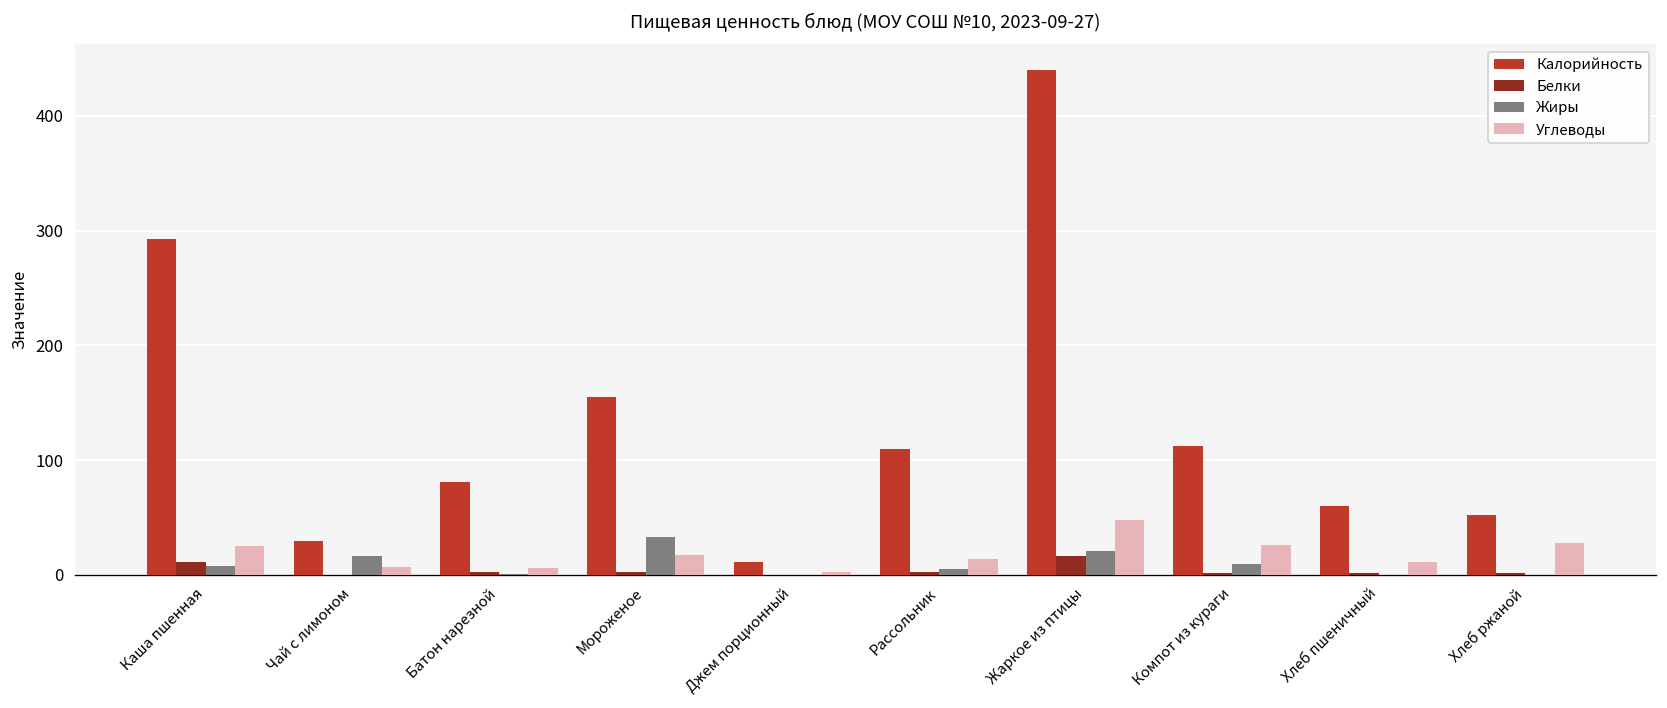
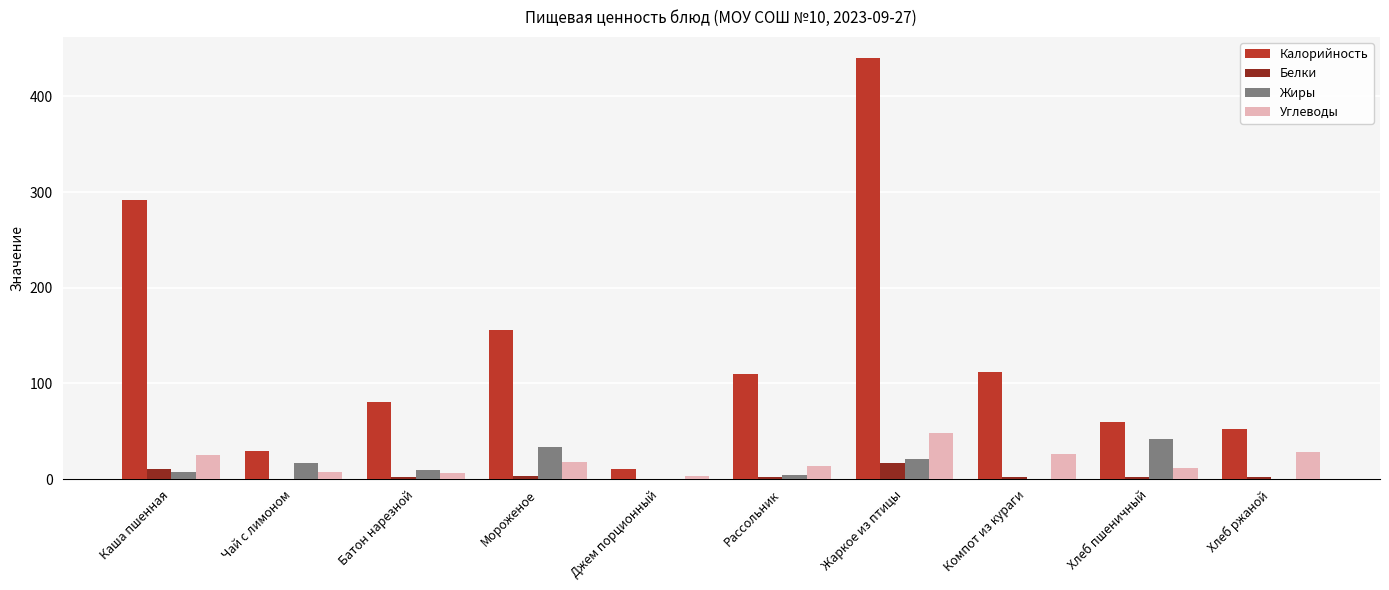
  {
    "Жиры": {
      "Каша пшенная": 10,
      "Чай с лимоном": 20,
-     "Батон нарезной": 0,
+     "Батон нарезной": 10,
      "Мороженое": 30,
      "Джем порционный": 0,
      "Рассольник": 0,
      "Жаркое из птицы": 20,
-     "Компот из кураги": 10,
-     "Хлеб пшеничный": 0
+     "Компот из кураги": 0,
+     "Хлеб пшеничный": 40
    },
    "Углеводы": {
      "Каша пшенная": 20,
      "Чай с лимоном": 10,
      "Батон нарезной": 10,
      "Мороженое": 20,
      "Джем порционный": 0,
      "Рассольник": 10,
      "Жаркое из птицы": 50,
      "Компот из кураги": 30,
      "Хлеб пшеничный": 10,
      "Хлеб ржаной": 30
    }
  }
